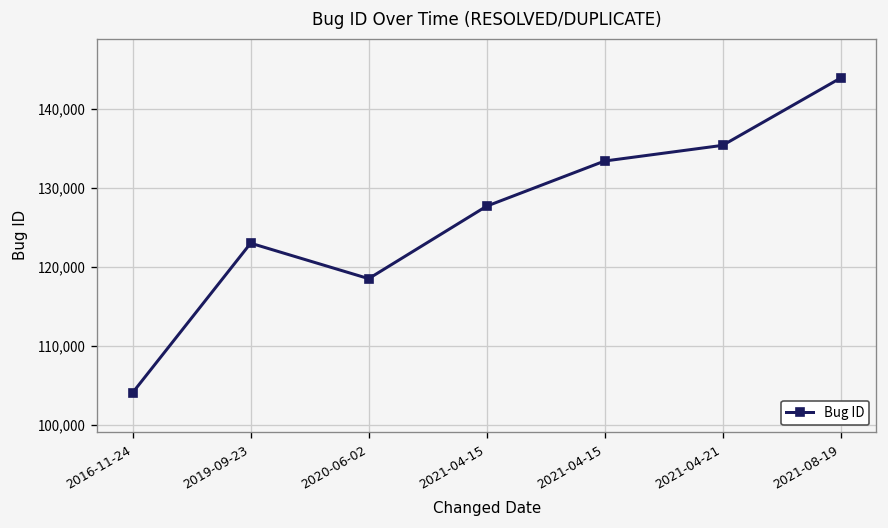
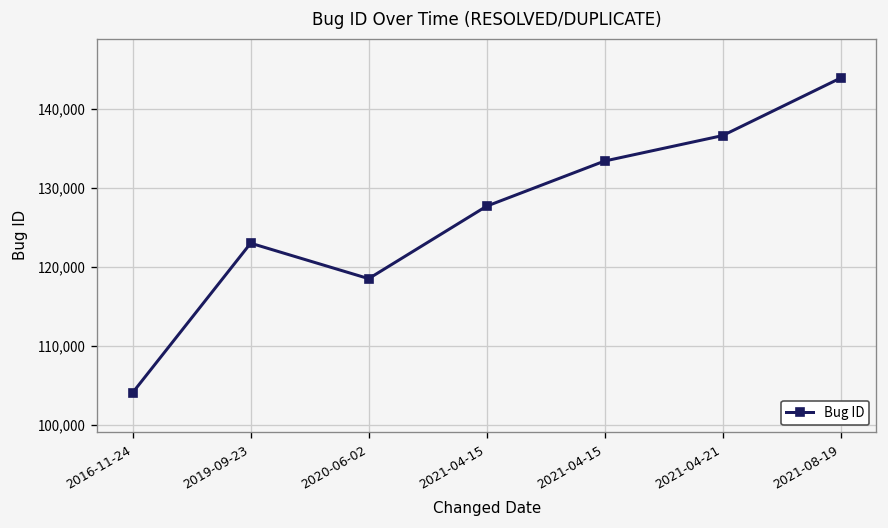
  {
    "2016-11-24": "104,000",
    "2019-09-23": "123,000",
    "2020-06-02": "119,000",
-   "2021-04-21": "135,000",
+   "2021-04-21": "137,000",
    "2021-08-19": "144,000"
  }
